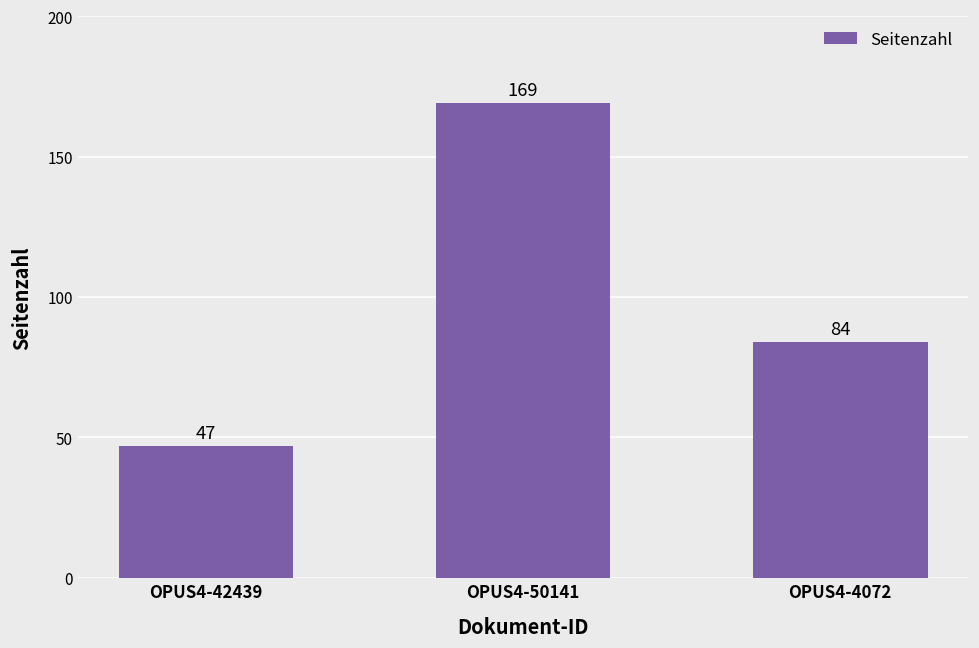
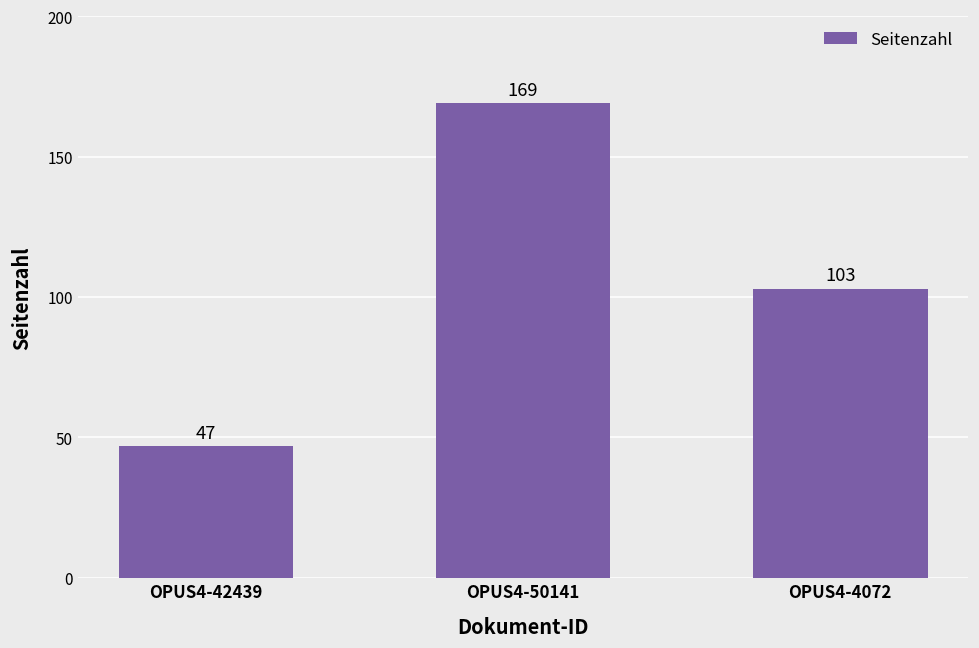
  {
    "OPUS4-42439": 47,
    "OPUS4-50141": 169,
-   "OPUS4-4072": 84
+   "OPUS4-4072": 103
  }
